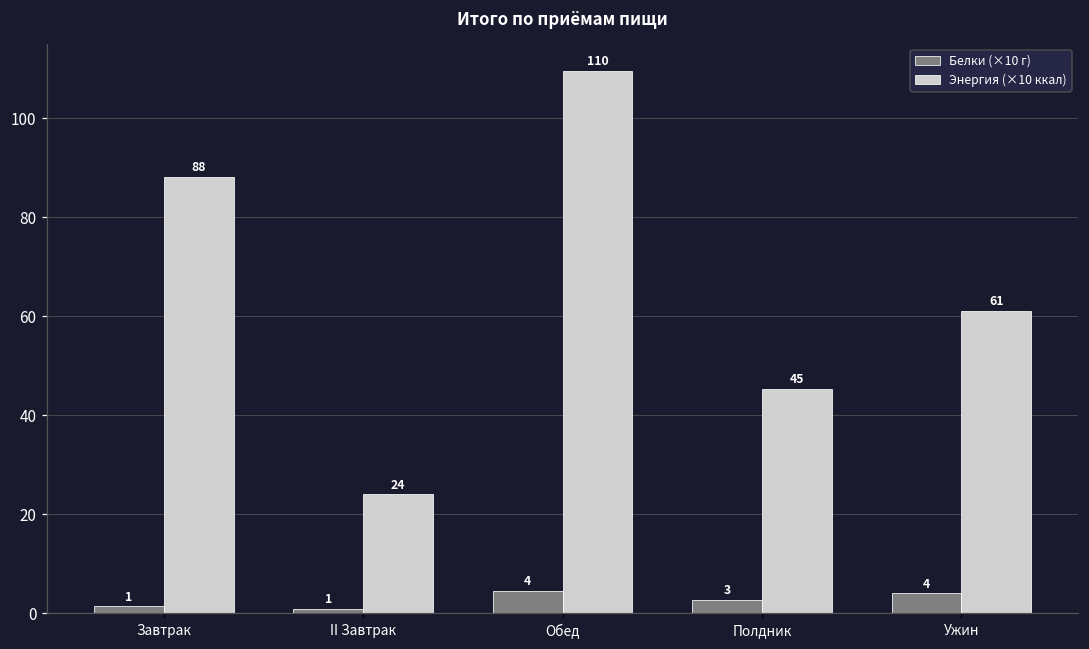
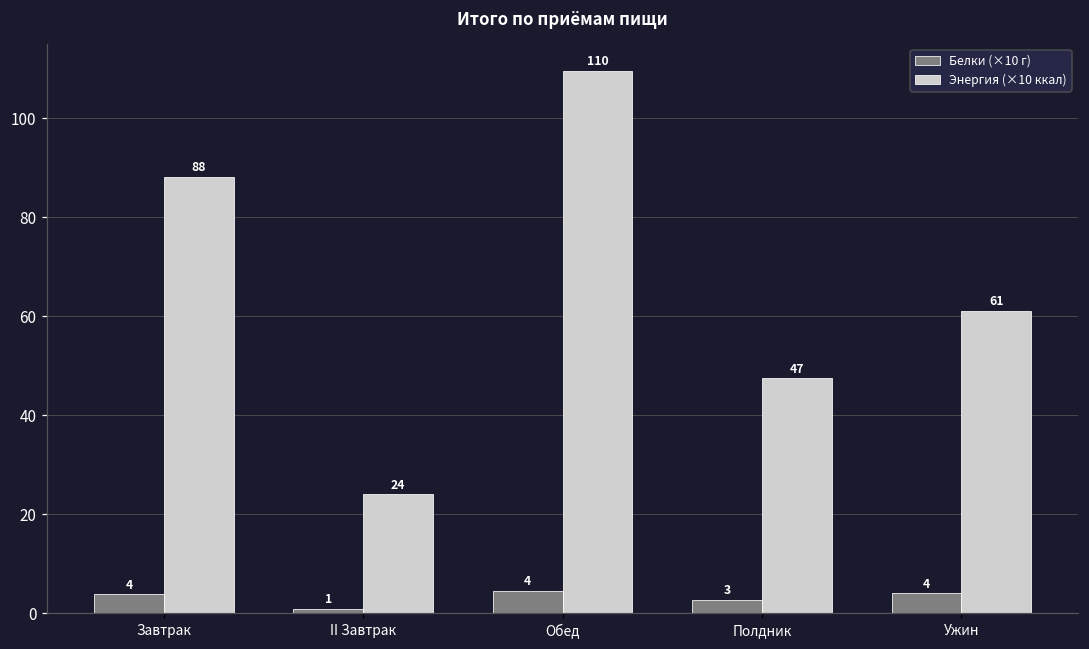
  {
    "Белки (×10 г)": {
-     "Завтрак": 1,
+     "Завтрак": 4,
      "II Завтрак": 1,
      "Обед": 4,
      "Полдник": 3,
      "Ужин": 4
    },
    "Энергия (×10 ккал)": {
      "Завтрак": 88,
      "II Завтрак": 24,
      "Обед": 110,
-     "Полдник": 45,
+     "Полдник": 47,
      "Ужин": 61
    }
  }
